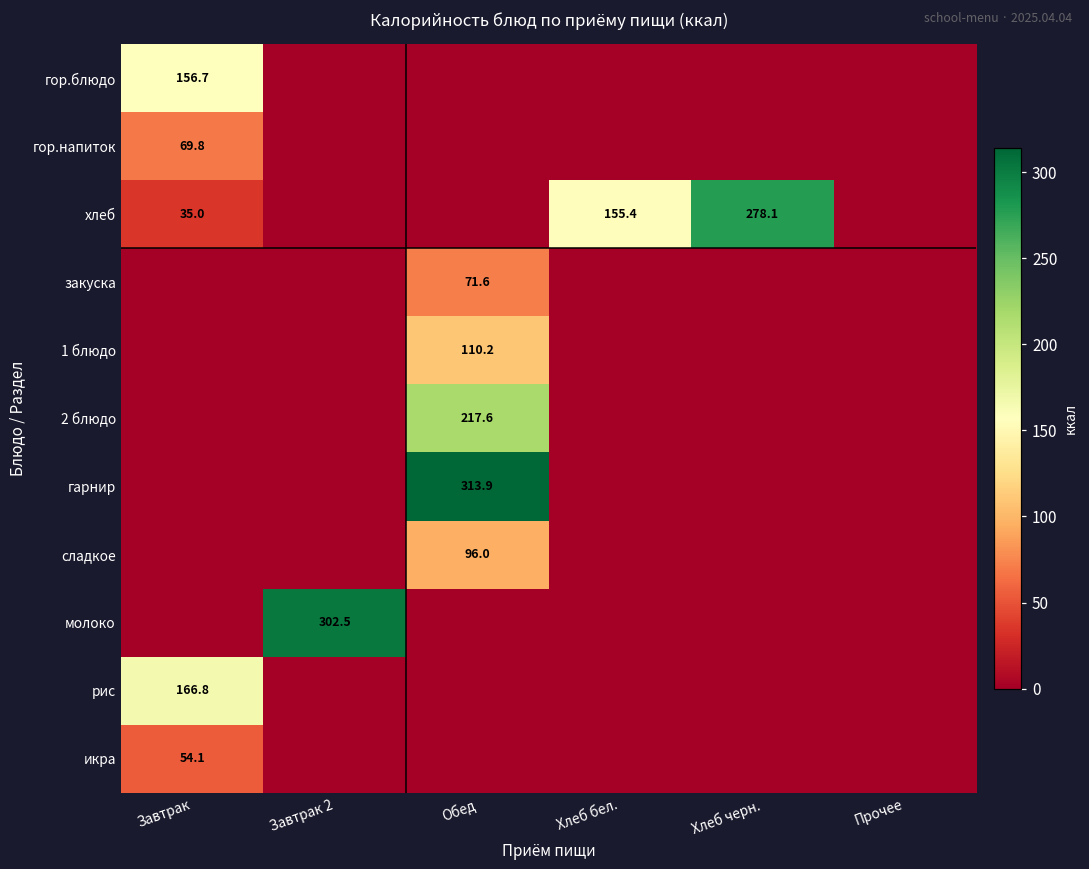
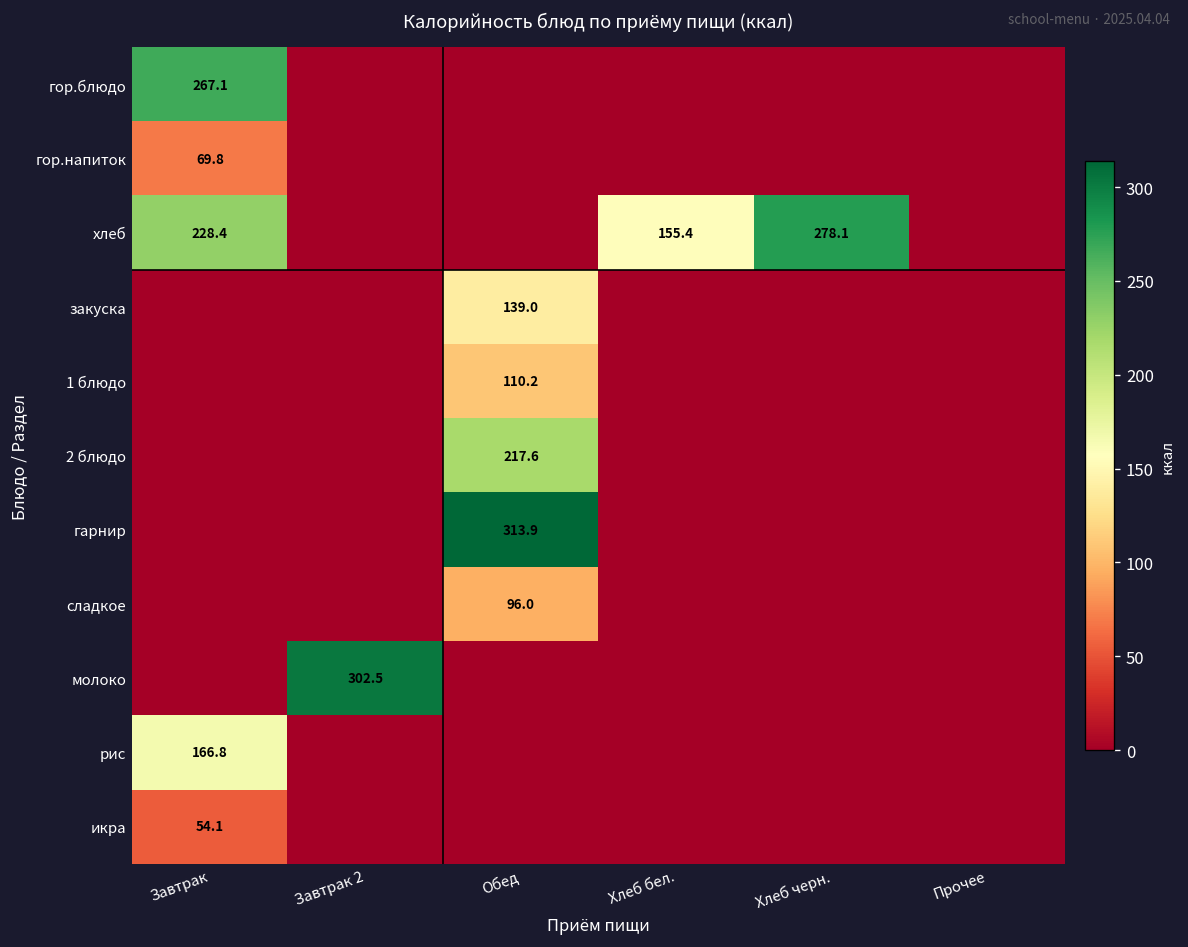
  {
    "гор.блюдо": {
-     "Завтрак": 156.7
+     "Завтрак": 267.1
    },
    "гор.напиток": {
      "Завтрак": 69.8
    },
    "хлеб": {
-     "Завтрак": 35.0,
+     "Завтрак": 228.4,
      "Хлеб бел.": 155.4,
      "Хлеб черн.": 278.1
    },
    "закуска": {
-     "Обед": 71.6
+     "Обед": 139.0
    },
    "1 блюдо": {
      "Обед": 110.2
    },
    "2 блюдо": {
      "Обед": 217.6
    },
    "гарнир": {
      "Обед": 313.9
    },
    "сладкое": {
      "Обед": 96.0
    },
    "молоко": {
      "Завтрак 2": 302.5
    },
    "рис": {
      "Завтрак": 166.8
    },
    "икра": {
      "Завтрак": 54.1
    }
  }
